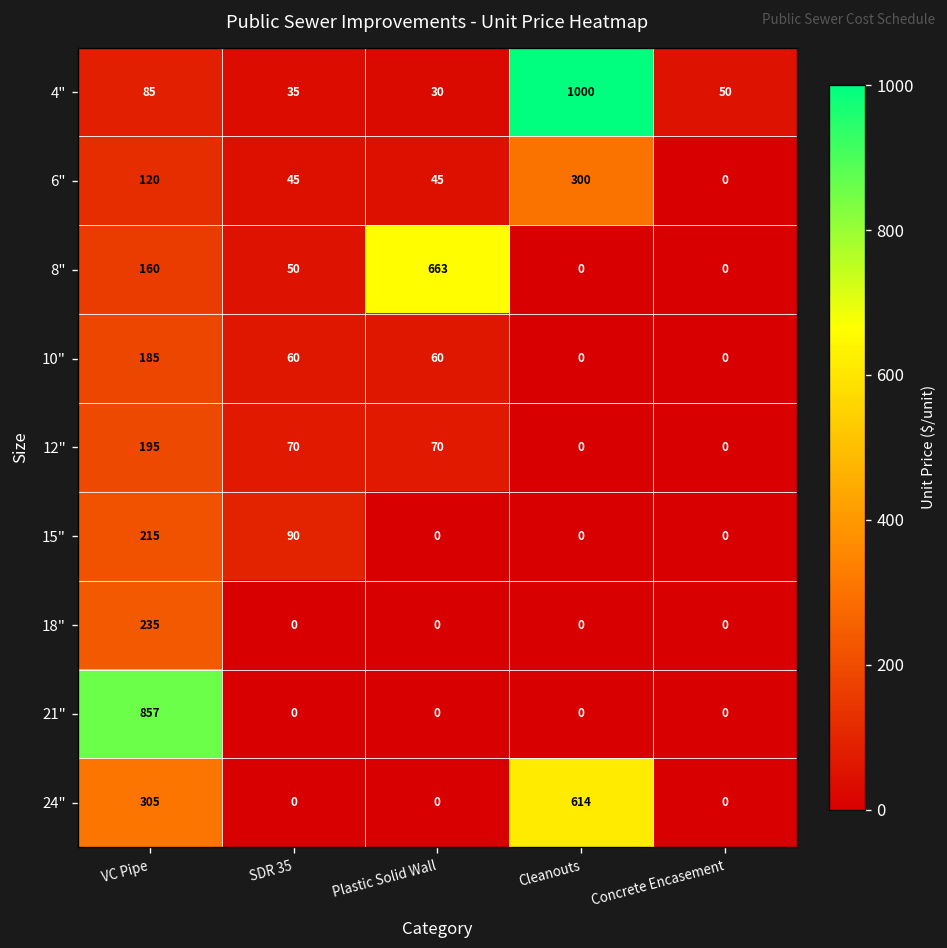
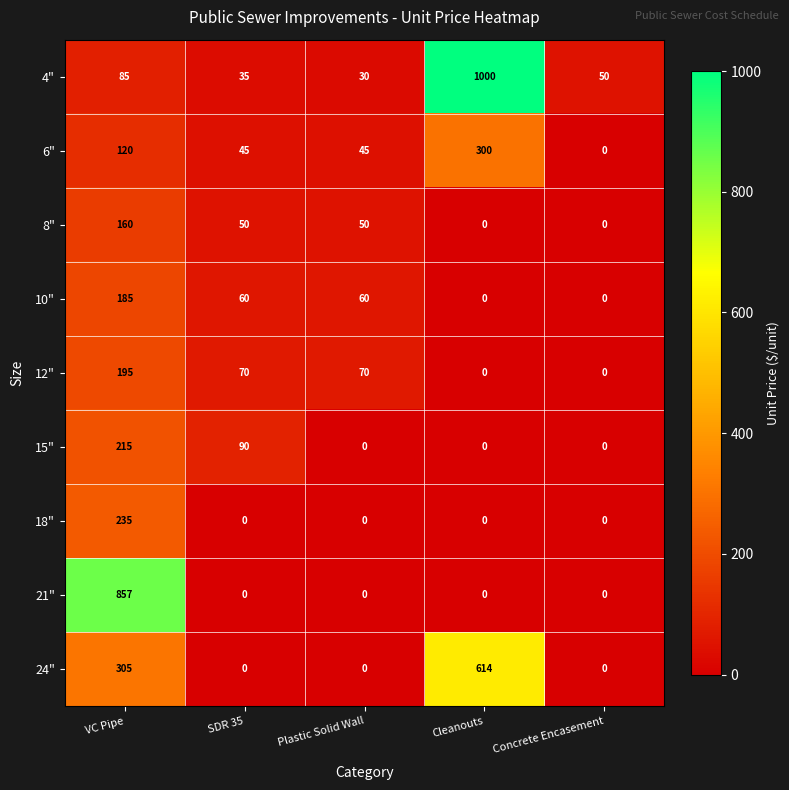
  {
    "4\"": {
      "VC Pipe": 85,
      "SDR 35": 35,
      "Plastic Solid Wall": 30,
      "Cleanouts": 1000,
      "Concrete Encasement": 50
    },
    "6\"": {
      "VC Pipe": 120,
      "SDR 35": 45,
      "Plastic Solid Wall": 45,
      "Cleanouts": 300,
      "Concrete Encasement": 0
    },
    "8\"": {
      "VC Pipe": 160,
      "SDR 35": 50,
-     "Plastic Solid Wall": 663,
+     "Plastic Solid Wall": 50,
      "Cleanouts": 0,
      "Concrete Encasement": 0
    },
    "10\"": {
      "VC Pipe": 185,
      "SDR 35": 60,
      "Plastic Solid Wall": 60,
      "Cleanouts": 0,
      "Concrete Encasement": 0
    },
    "12\"": {
      "VC Pipe": 195,
      "SDR 35": 70,
      "Plastic Solid Wall": 70,
      "Cleanouts": 0,
      "Concrete Encasement": 0
    },
    "15\"": {
      "VC Pipe": 215,
      "SDR 35": 90,
      "Plastic Solid Wall": 0,
      "Cleanouts": 0,
      "Concrete Encasement": 0
    },
    "18\"": {
      "VC Pipe": 235,
      "SDR 35": 0,
      "Plastic Solid Wall": 0,
      "Cleanouts": 0,
      "Concrete Encasement": 0
    },
    "21\"": {
      "VC Pipe": 857,
      "SDR 35": 0,
      "Plastic Solid Wall": 0,
      "Cleanouts": 0,
      "Concrete Encasement": 0
    },
    "24\"": {
      "VC Pipe": 305,
      "SDR 35": 0,
      "Plastic Solid Wall": 0,
      "Cleanouts": 614,
      "Concrete Encasement": 0
    }
  }
